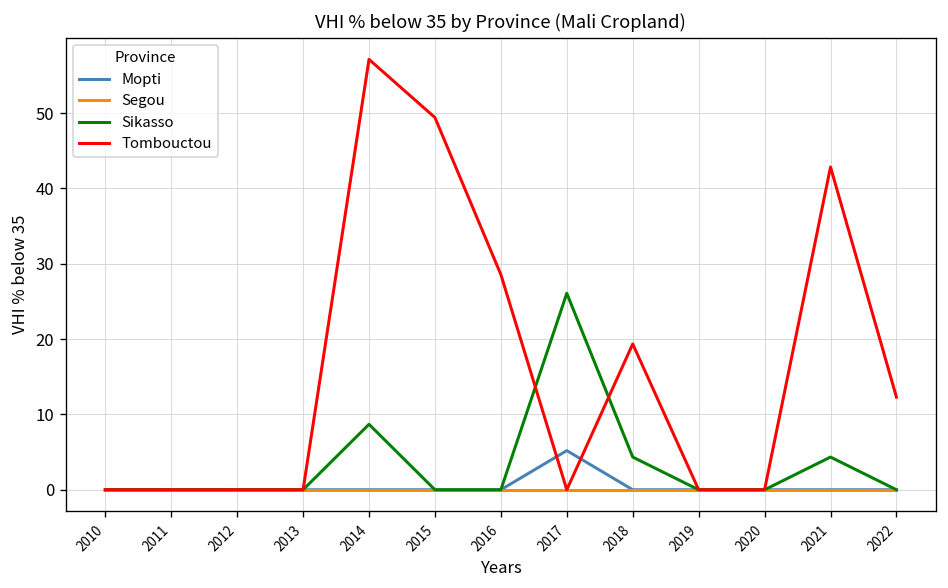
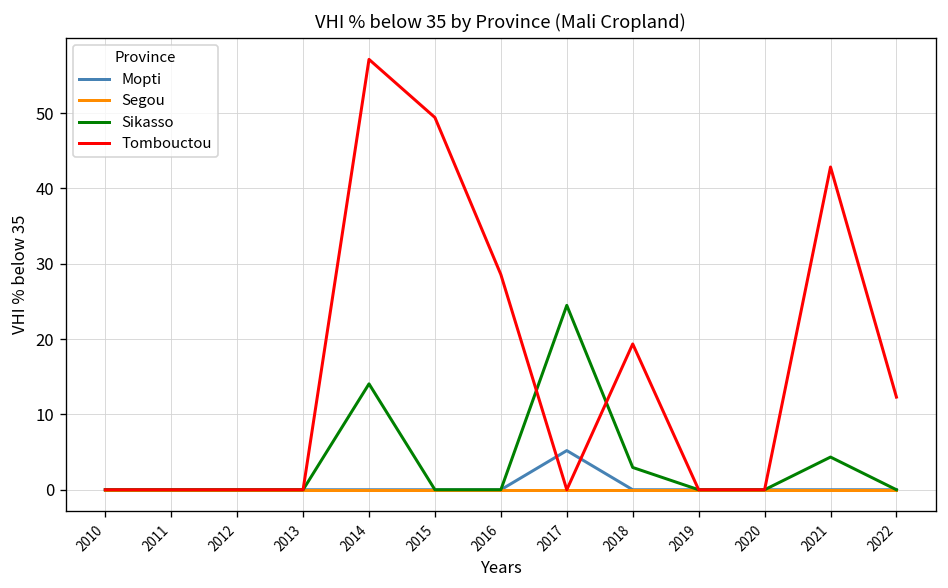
  {
    "Mopti": {
      "2017": 5
    },
    "Sikasso": {
-     "2014": 9,
-     "2017": 26,
-     "2018": 4,
+     "2014": 14,
+     "2017": 24,
+     "2018": 3,
      "2021": 4
    },
    "Tombouctou": {
      "2014": 57,
      "2015": 49,
      "2016": 29,
      "2018": 19,
      "2021": 43,
      "2022": 12
    }
  }
